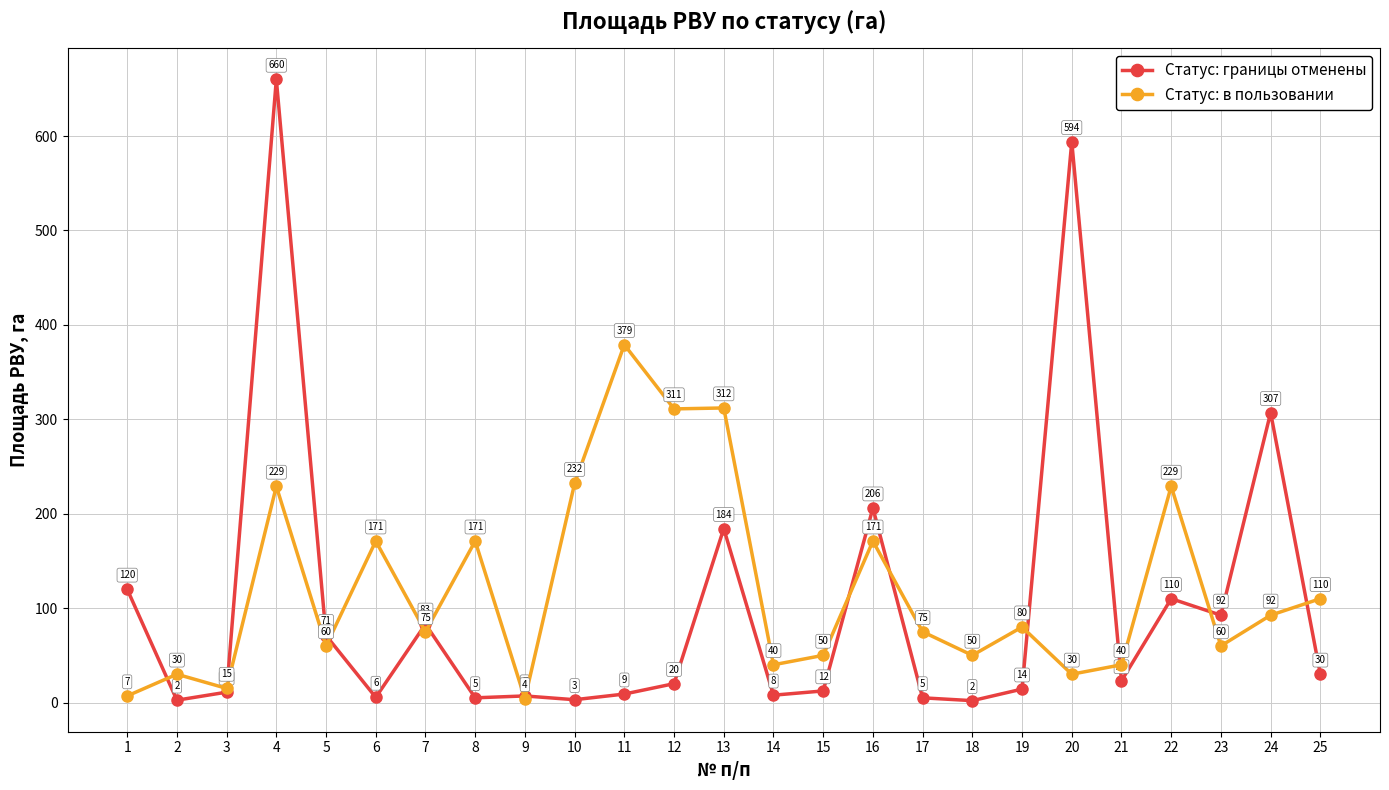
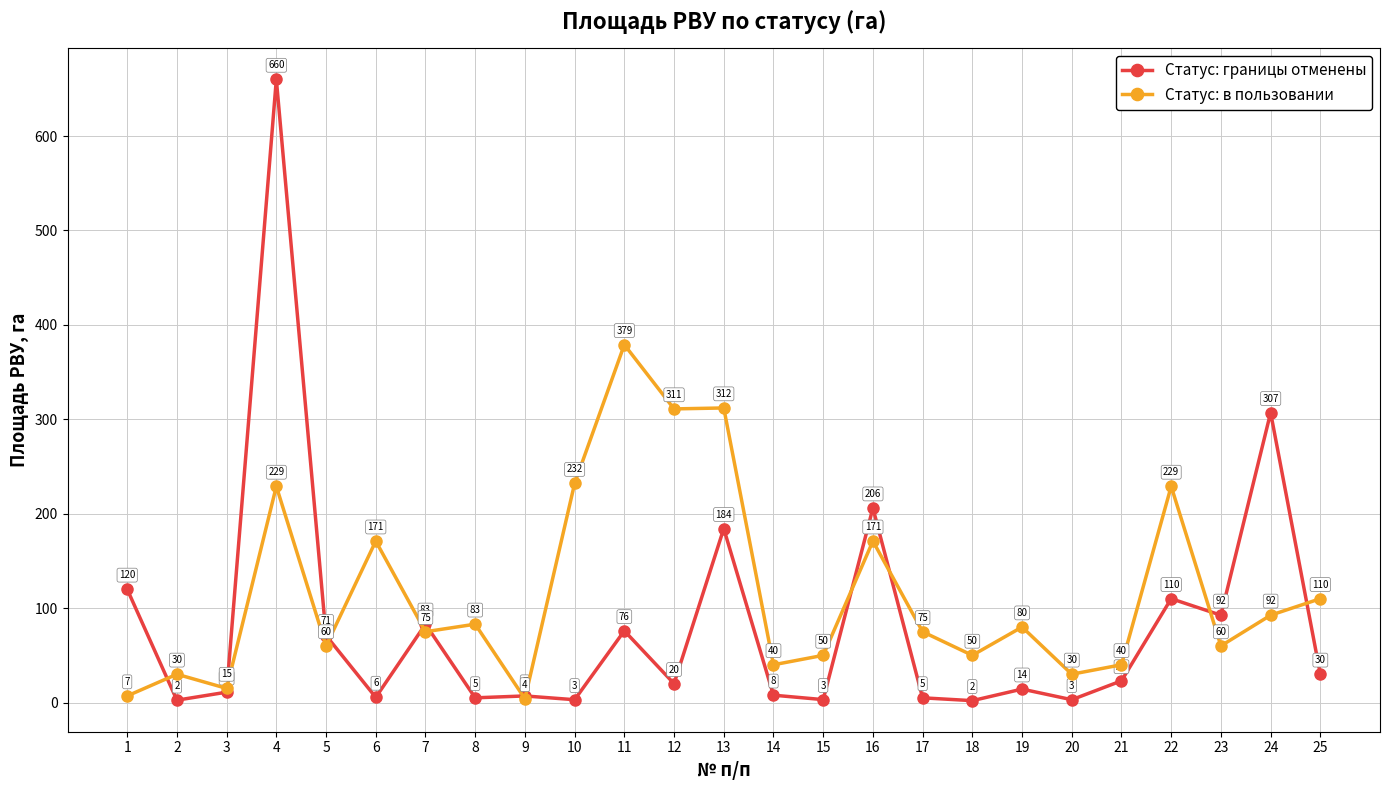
  {
    "Статус: границы отменены": {
-     "11": 9,
-     "15": 12,
-     "20": 594
+     "11": 76,
+     "15": 3,
+     "20": 3
    },
    "Статус: в пользовании": {
-     "8": 171
+     "8": 83
    }
  }
